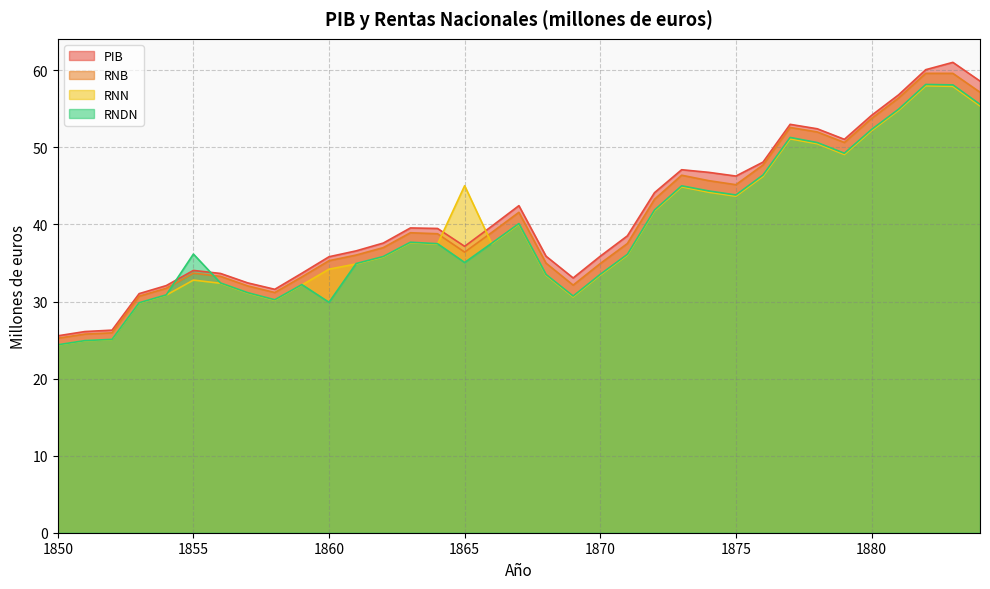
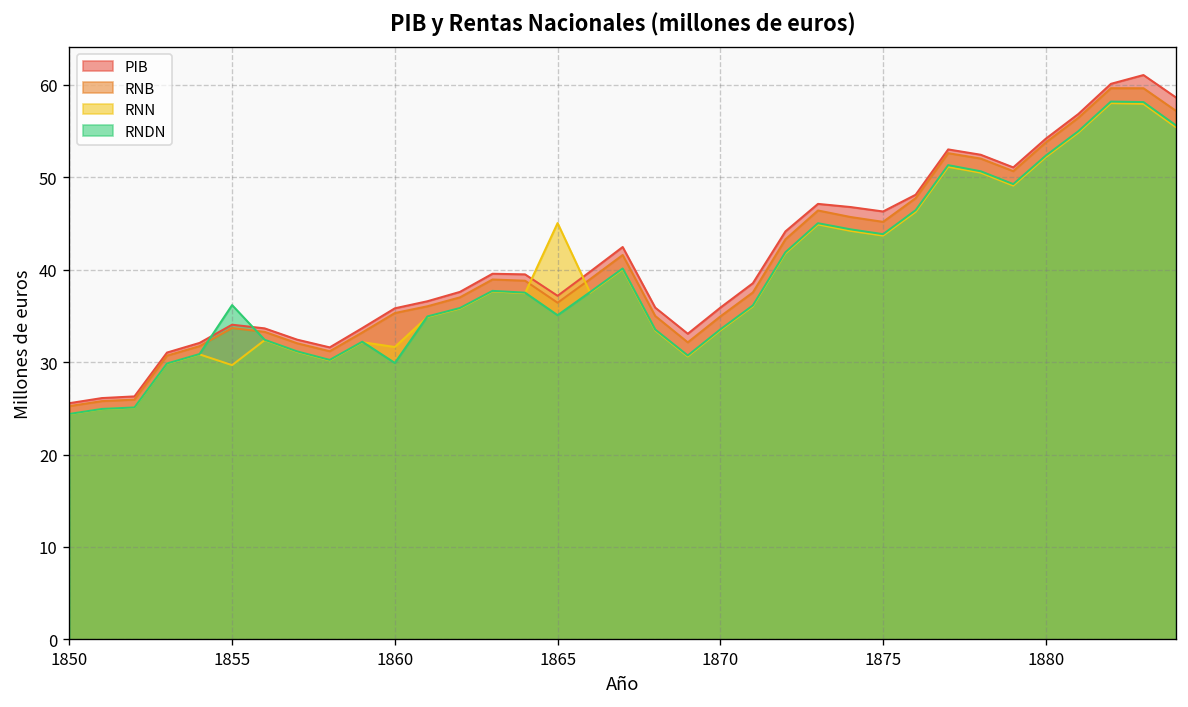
  {
    "RNN": {
-     "1855": 33,
-     "1860": 34,
+     "1855": 30,
+     "1860": 32,
      "1865": 45
    },
    "RNDN": {
      "1855": 36,
      "1860": 30,
      "1865": 35
    }
  }
